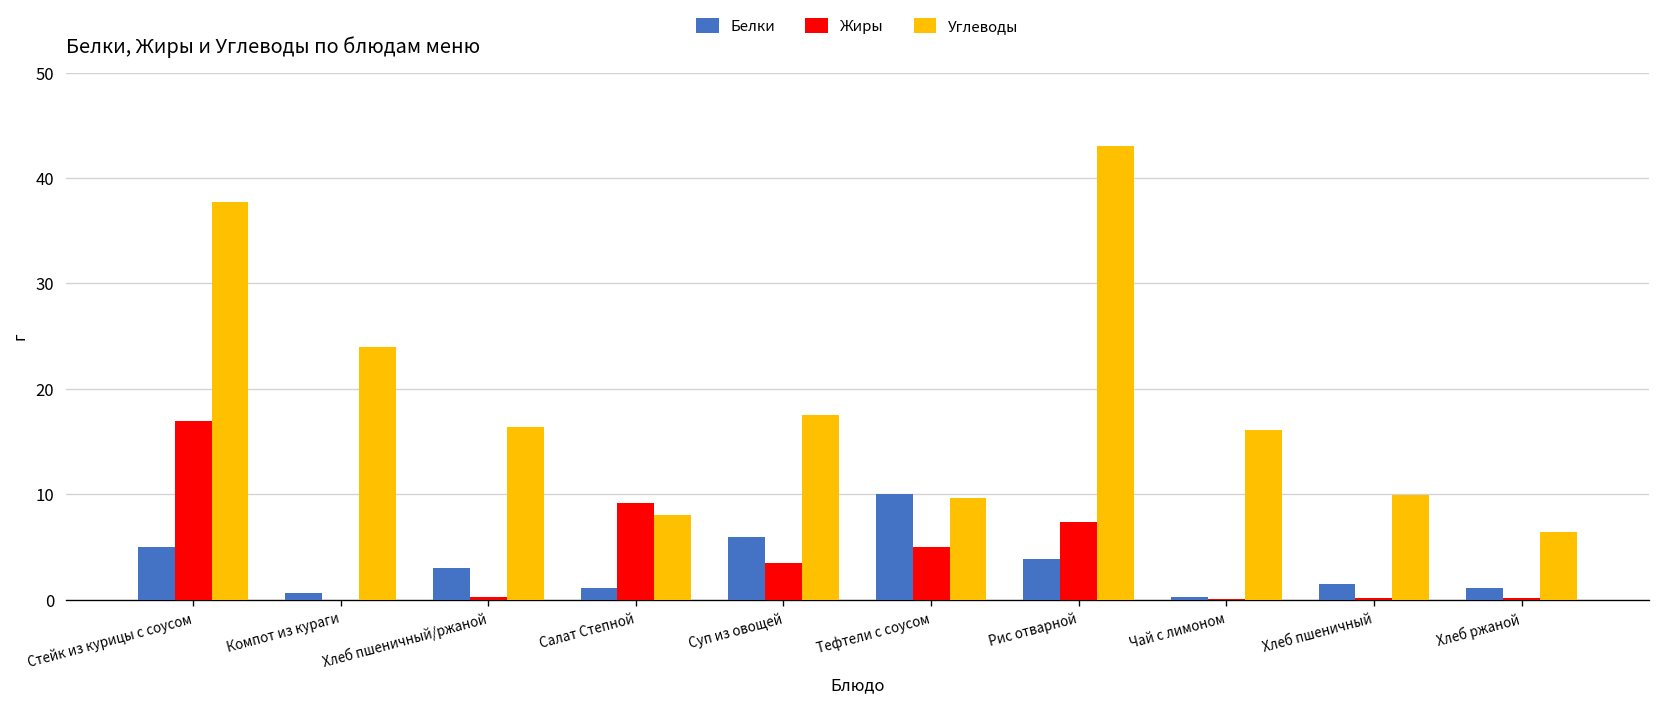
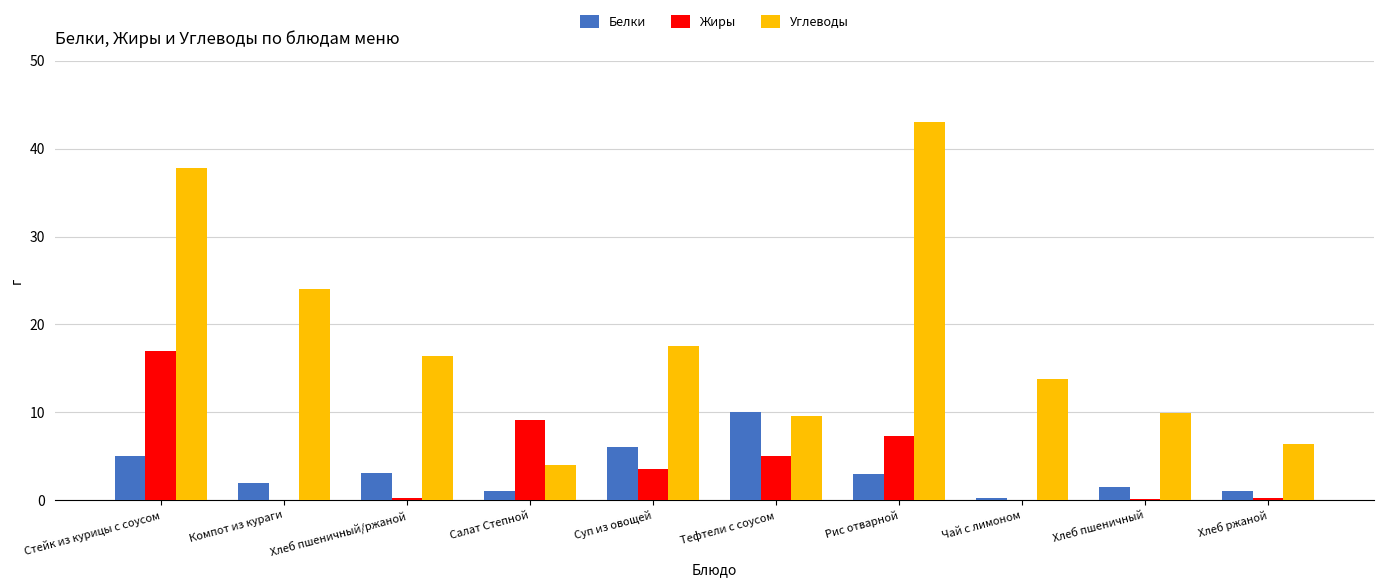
  {
    "Белки": {
      "Стейк из курицы с соусом": 5,
-     "Компот из кураги": 1,
+     "Компот из кураги": 2,
      "Хлеб пшеничный/ржаной": 3,
      "Салат Степной": 1,
      "Суп из овощей": 6,
      "Тефтели с соусом": 10,
-     "Рис отварной": 4,
+     "Рис отварной": 3,
      "Хлеб пшеничный": 2,
      "Хлеб ржаной": 1
    },
    "Жиры": {
      "Стейк из курицы с соусом": 17,
      "Компот из кураги": 0,
      "Салат Степной": 9,
      "Суп из овощей": 4,
      "Тефтели с соусом": 5,
      "Рис отварной": 7
    },
    "Углеводы": {
      "Стейк из курицы с соусом": 38,
      "Компот из кураги": 24,
      "Хлеб пшеничный/ржаной": 16,
-     "Салат Степной": 8,
+     "Салат Степной": 4,
      "Суп из овощей": 18,
      "Тефтели с соусом": 10,
      "Рис отварной": 43,
-     "Чай с лимоном": 16,
+     "Чай с лимоном": 14,
      "Хлеб пшеничный": 10,
      "Хлеб ржаной": 6
    }
  }
